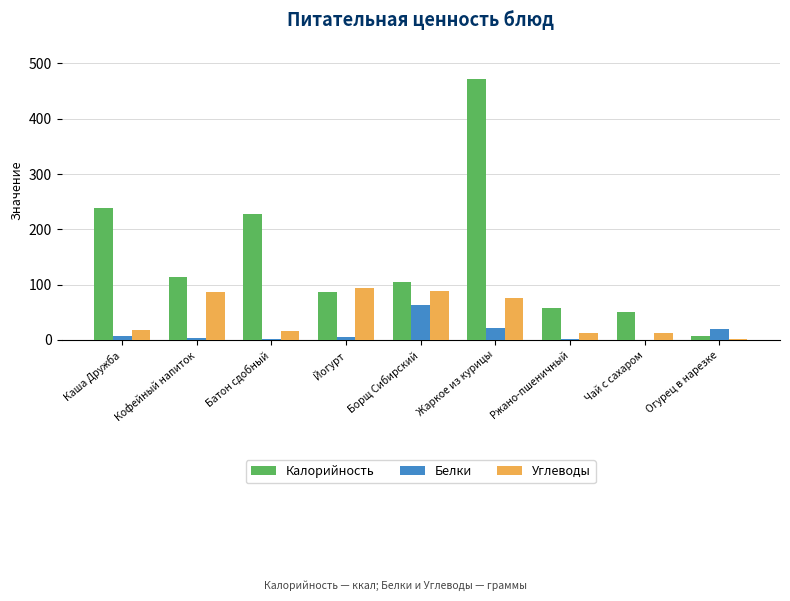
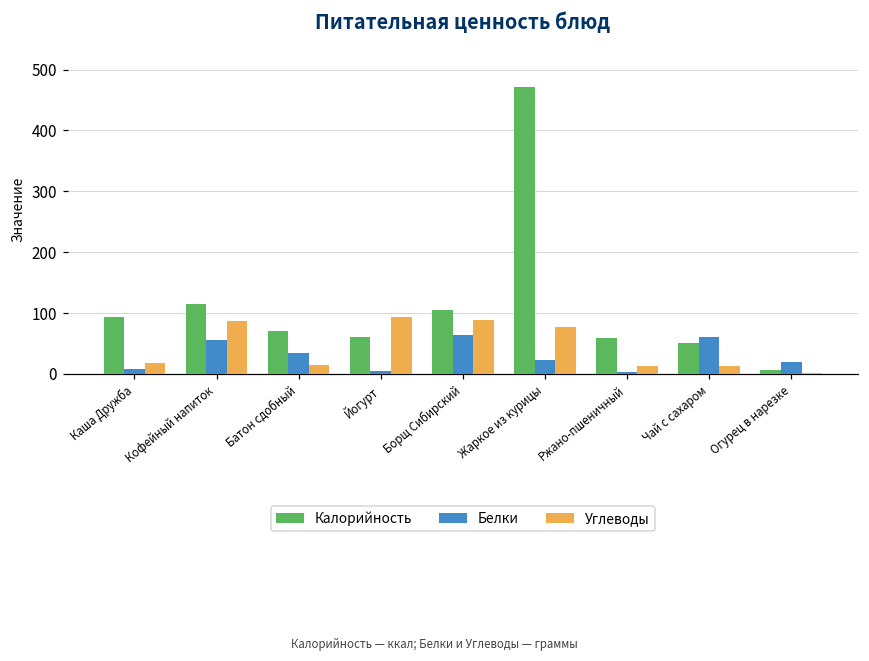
  {
    "Калорийность": {
-     "Каша Дружба": 240,
+     "Каша Дружба": 90,
      "Кофейный напиток": 110,
-     "Батон сдобный": 230,
-     "Йогурт": 90,
+     "Батон сдобный": 70,
+     "Йогурт": 60,
      "Борщ Сибирский": 110,
      "Жаркое из курицы": 470,
      "Ржано-пшеничный": 60,
      "Чай с сахаром": 50,
      "Огурец в нарезке": 10
    },
    "Белки": {
      "Каша Дружба": 10,
-     "Кофейный напиток": 0,
-     "Батон сдобный": 0,
+     "Кофейный напиток": 60,
+     "Батон сдобный": 30,
      "Йогурт": 10,
      "Борщ Сибирский": 60,
      "Жаркое из курицы": 20,
-     "Чай с сахаром": 0,
+     "Чай с сахаром": 60,
      "Огурец в нарезке": 20
    },
    "Углеводы": {
      "Каша Дружба": 20,
      "Кофейный напиток": 90,
      "Батон сдобный": 20,
      "Йогурт": 90,
      "Борщ Сибирский": 90,
      "Жаркое из курицы": 80,
      "Ржано-пшеничный": 10,
      "Чай с сахаром": 10
    }
  }
